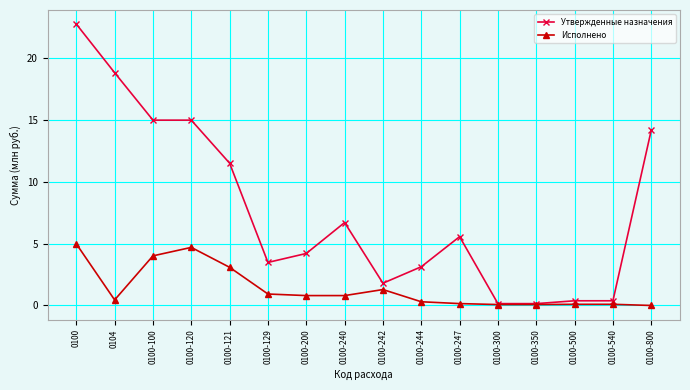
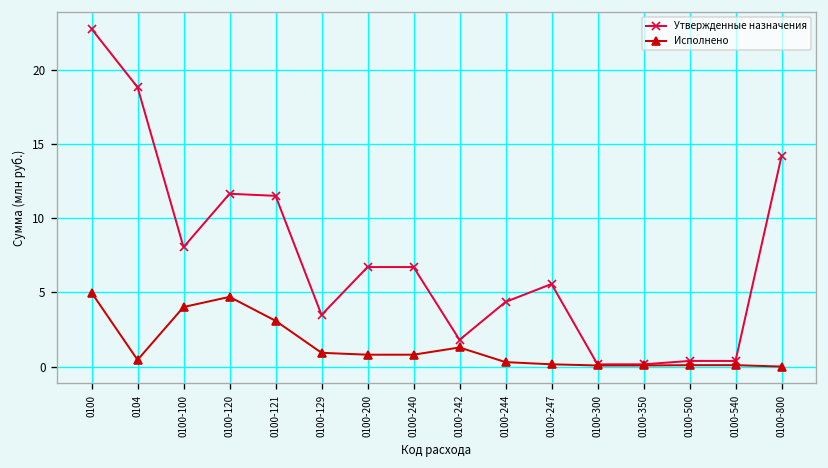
  {
    "Утвержденные назначения": {
      "0100": 22.7,
      "0104": 18.8,
-     "0100-100": 15.0,
-     "0100-120": 15.0,
+     "0100-100": 8.0,
+     "0100-120": 11.6,
      "0100-121": 11.5,
      "0100-129": 3.5,
-     "0100-200": 4.2,
+     "0100-200": 6.7,
      "0100-240": 6.7,
      "0100-242": 1.8,
-     "0100-244": 3.1,
+     "0100-244": 4.4,
      "0100-247": 5.6,
      "0100-500": 0.4,
      "0100-540": 0.4,
      "0100-800": 14.2
    },
    "Исполнено": {
      "0100": 5.0,
      "0104": 0.4,
      "0100-100": 4.0,
      "0100-120": 4.7,
      "0100-121": 3.1,
      "0100-129": 0.9,
      "0100-200": 0.8,
      "0100-240": 0.8,
      "0100-242": 1.3,
      "0100-244": 0.3,
      "0100-247": 0.2,
      "0100-500": 0.1,
      "0100-540": 0.1,
      "0100-800": 0.0
    }
  }
